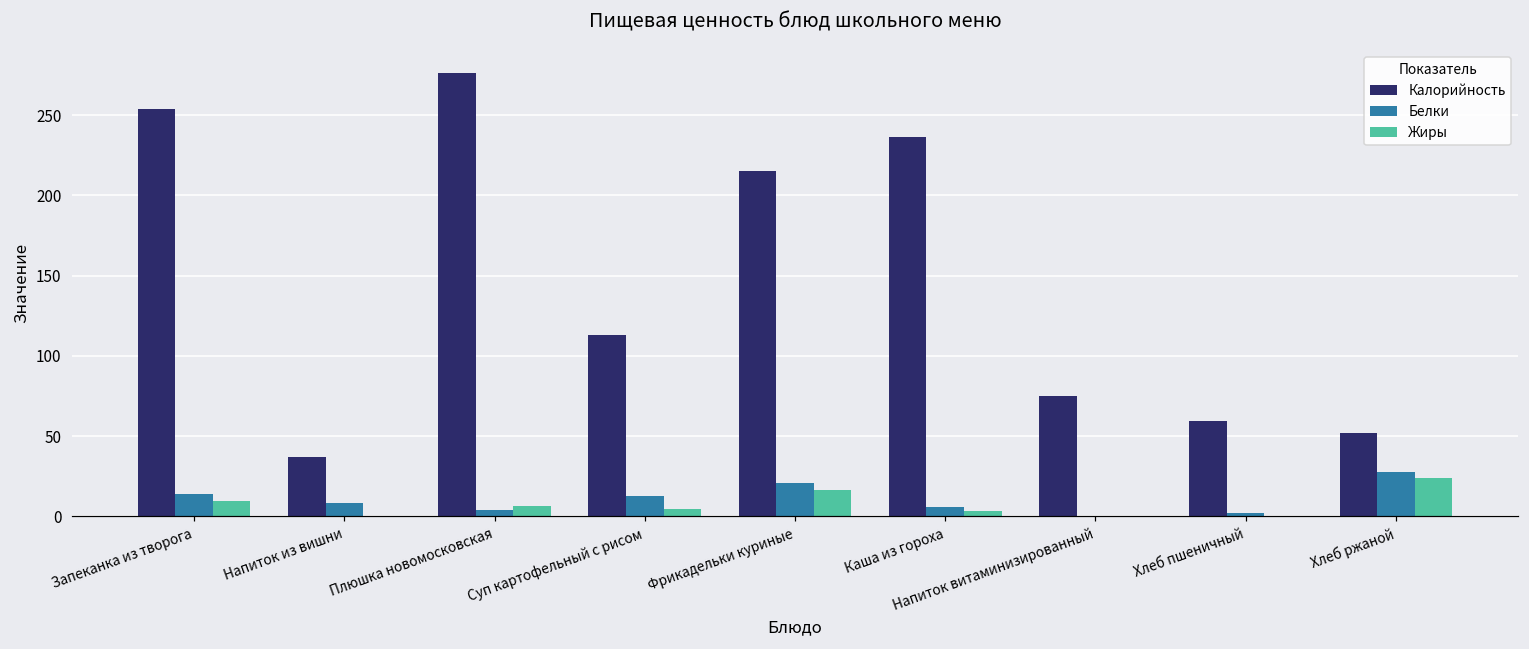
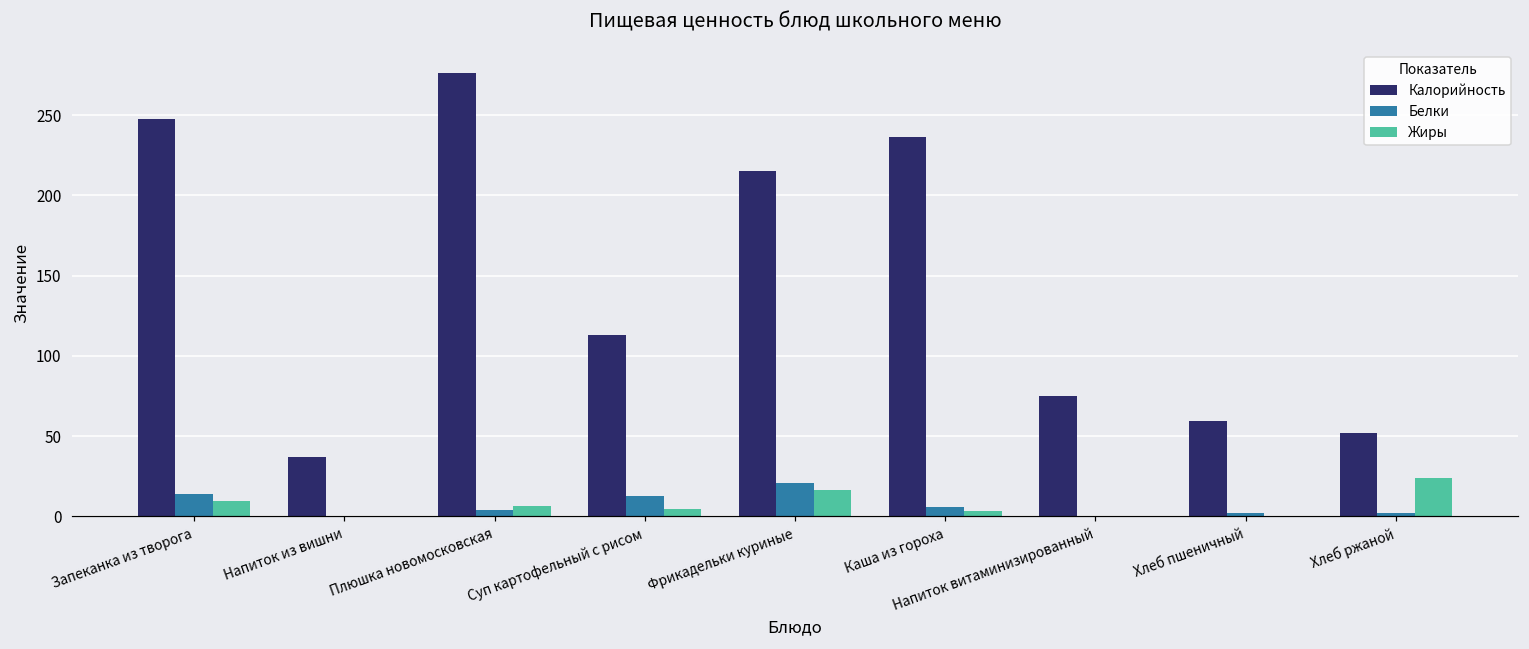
  {
    "Калорийность": {
-     "Запеканка из творога": 254,
+     "Запеканка из творога": 247,
      "Напиток из вишни": 37,
      "Плюшка новомосковская": 277,
      "Суп картофельный с рисом": 113,
      "Фрикадельки куриные": 215,
      "Каша из гороха": 236,
      "Напиток витаминизированный": 75,
      "Хлеб пшеничный": 60,
      "Хлеб ржаной": 52
    },
    "Белки": {
      "Запеканка из творога": 14,
-     "Напиток из вишни": 9,
+     "Напиток из вишни": 0,
      "Плюшка новомосковская": 4,
      "Суп картофельный с рисом": 13,
      "Фрикадельки куриные": 21,
      "Каша из гороха": 6,
      "Напиток витаминизированный": 0,
      "Хлеб пшеничный": 2,
-     "Хлеб ржаной": 28
+     "Хлеб ржаной": 2
    },
    "Жиры": {
      "Запеканка из творога": 10,
      "Плюшка новомосковская": 7,
      "Суп картофельный с рисом": 5,
      "Фрикадельки куриные": 17,
      "Каша из гороха": 4,
      "Напиток витаминизированный": 0,
      "Хлеб ржаной": 24
    }
  }
